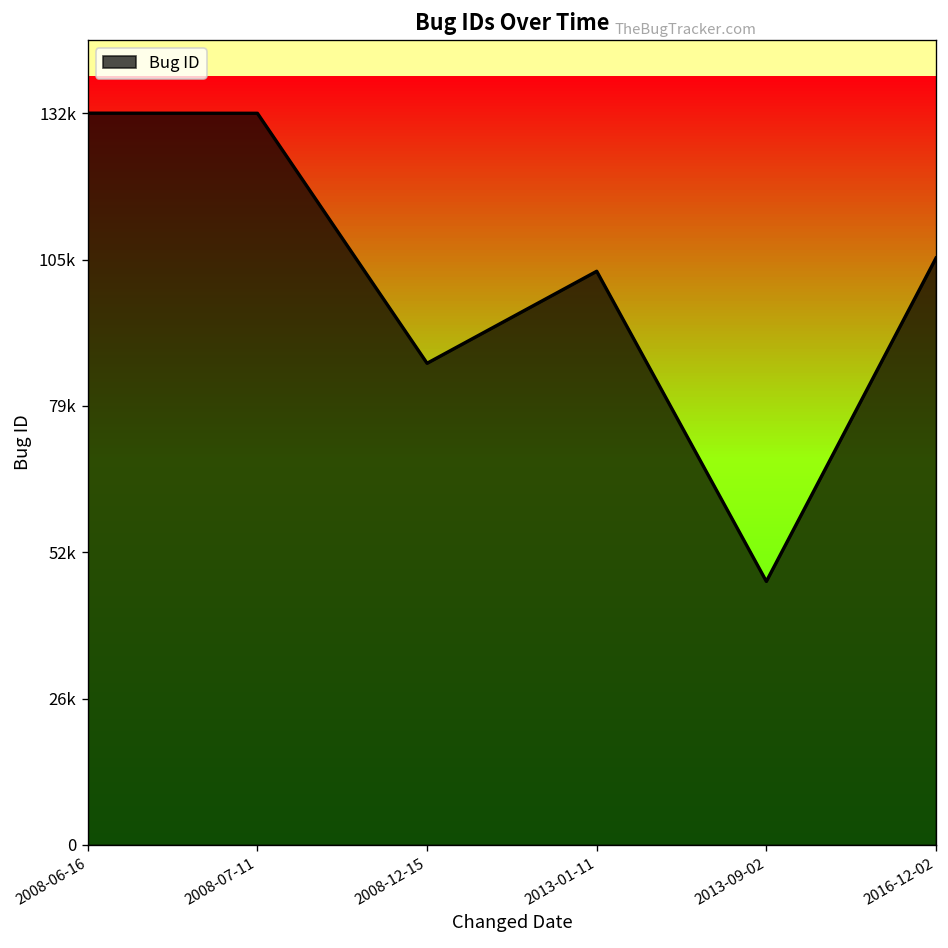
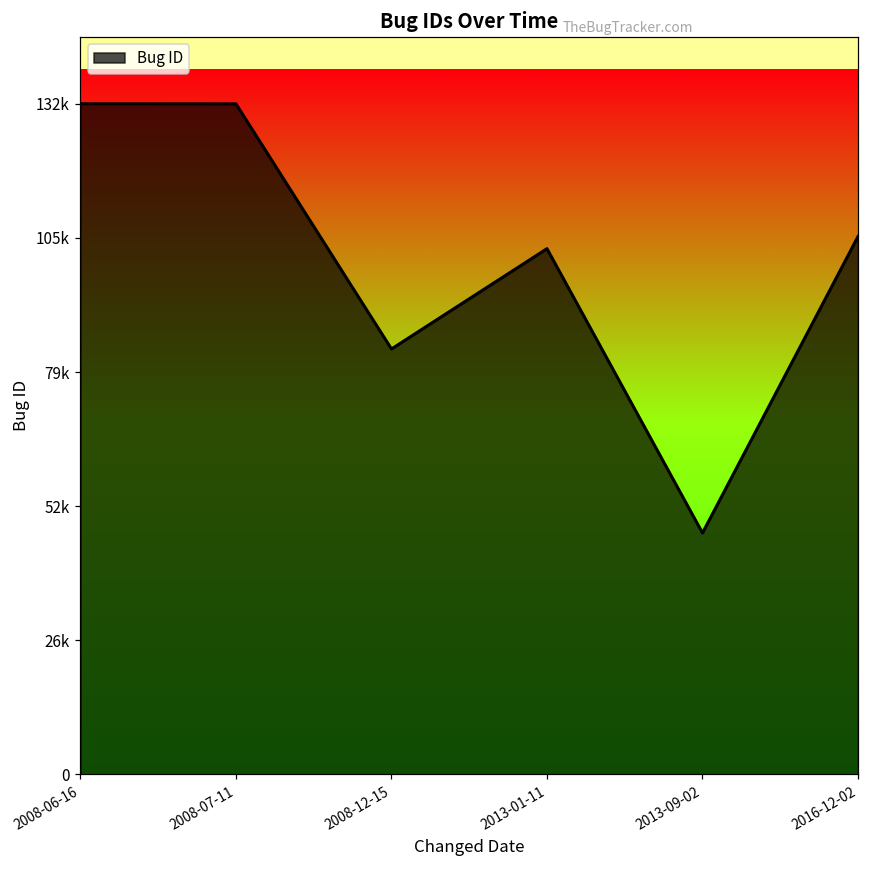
  {
    "2008-06-16": 132000,
    "2008-07-11": 132000,
-   "2008-12-15": 87000,
+   "2008-12-15": 84000,
    "2013-01-11": 104000,
    "2013-09-02": 48000,
    "2016-12-02": 106000
  }
